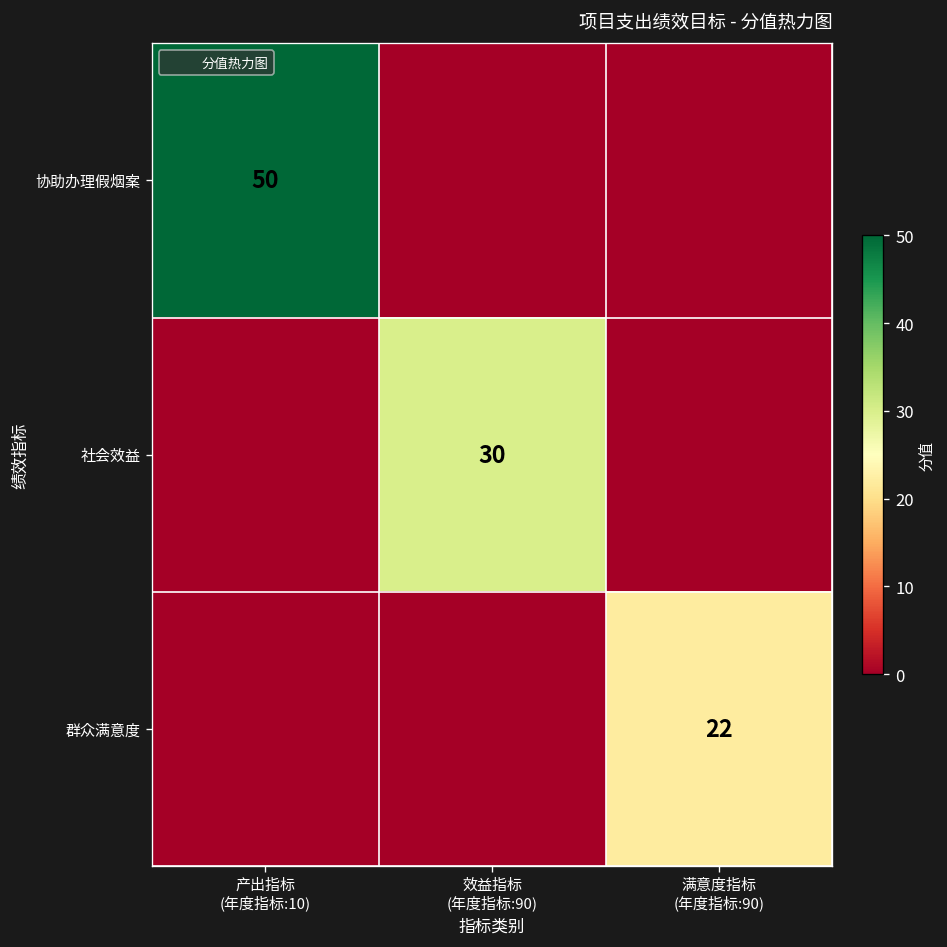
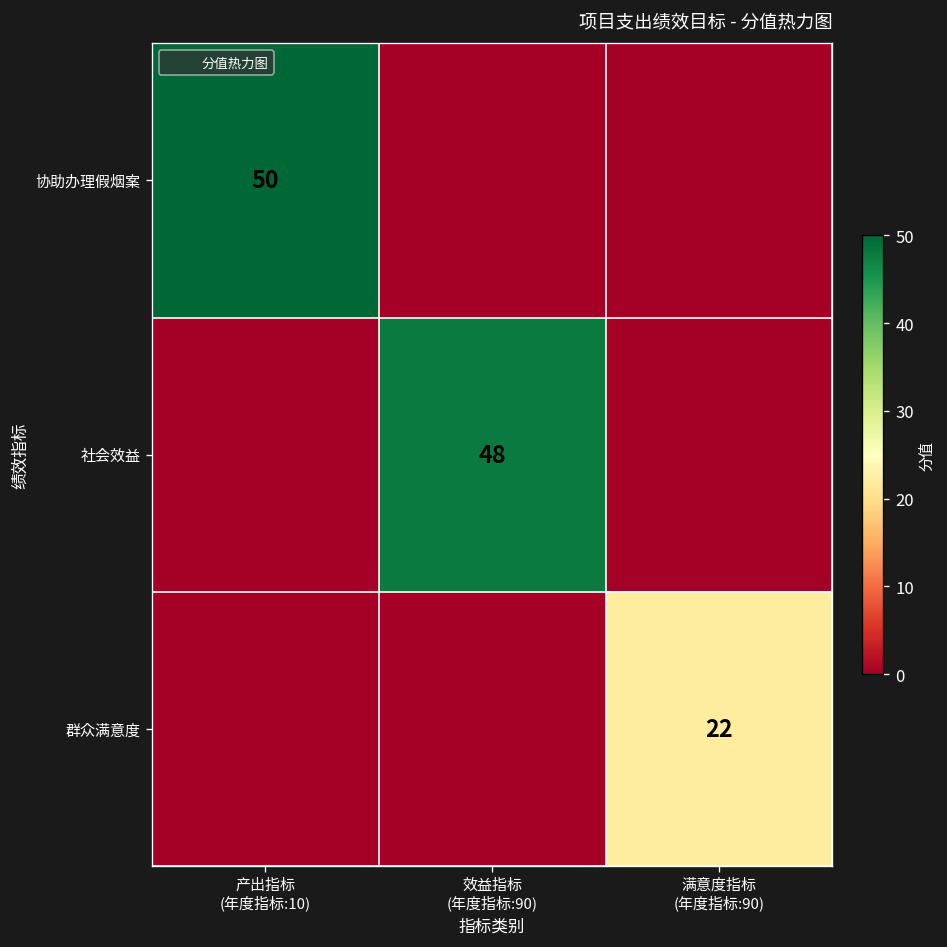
  {
    "协助办理假烟案": {
      "产出指标 (年度指标:10)": 50
    },
    "社会效益": {
-     "效益指标 (年度指标:90)": 30
+     "效益指标 (年度指标:90)": 48
    },
    "群众满意度": {
      "满意度指标 (年度指标:90)": 22
    }
  }
